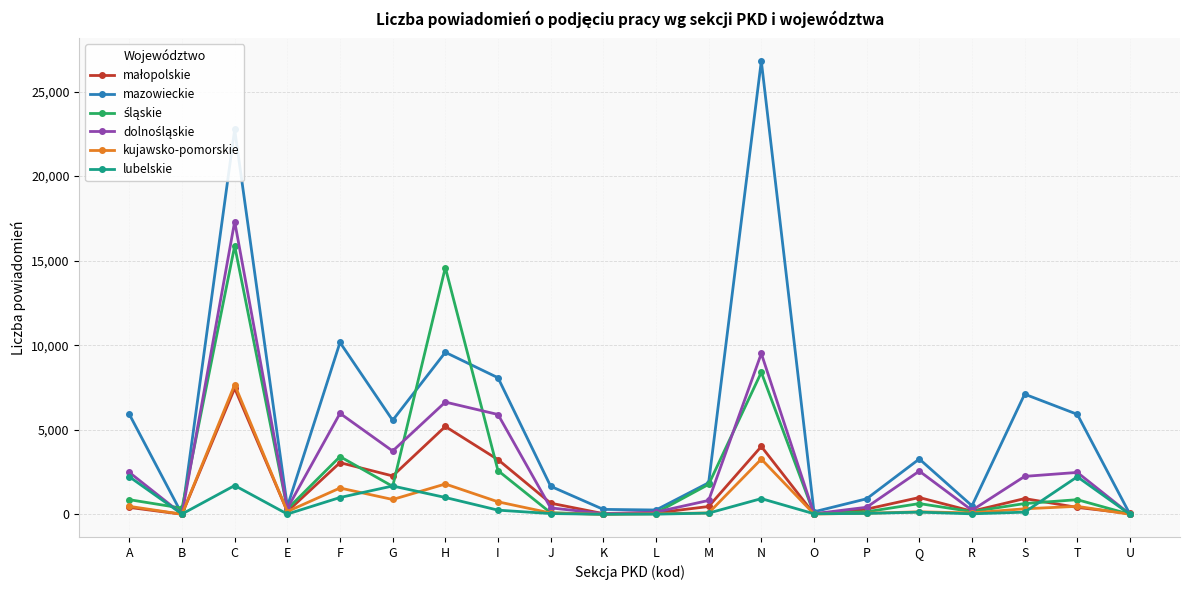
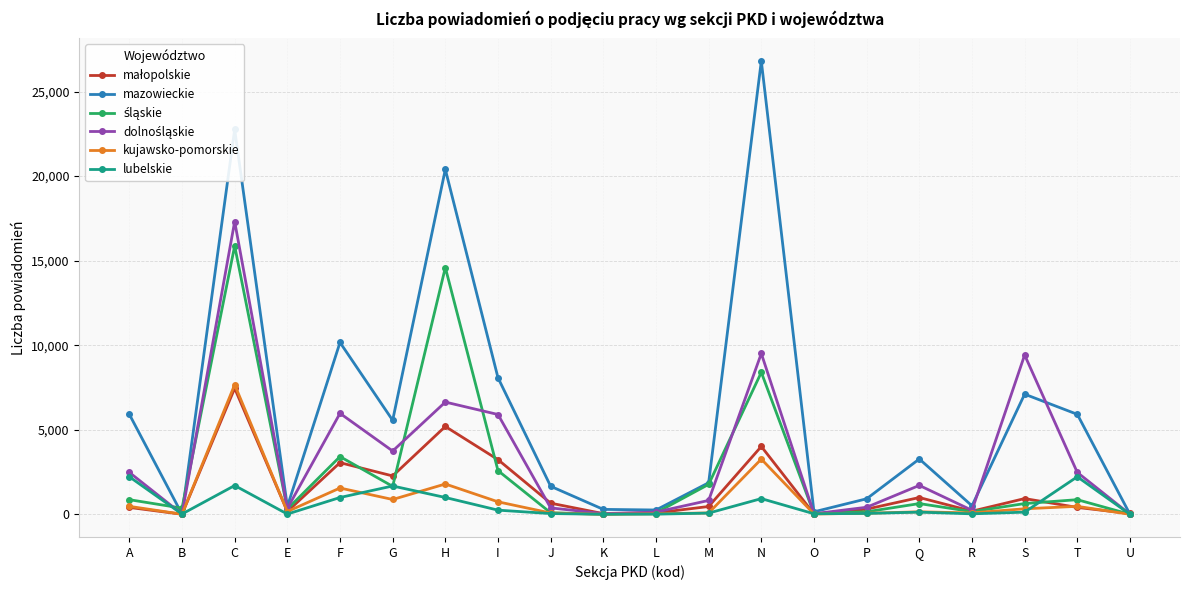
  {
    "małopolskie": {
      "C": "7,500",
      "F": "3,100",
      "G": "2,300",
      "H": "5,200",
      "I": "3,200",
      "J": "700",
      "M": "500",
      "N": "4,000",
      "Q": "1,000",
      "S": "900"
    },
    "mazowieckie": {
      "A": "5,900",
      "F": "10,200",
      "G": "5,600",
-     "H": "9,600",
+     "H": "20,400",
      "I": "8,100",
      "J": "1,700",
      "K": "300",
      "N": "26,800",
      "P": "900",
      "Q": "3,300",
      "R": "500",
      "S": "7,100",
      "T": "5,900"
    },
    "dolnośląskie": {
      "A": "2,500",
      "C": "17,300",
      "F": "6,000",
      "G": "3,700",
      "H": "6,600",
      "I": "5,900",
      "J": "400",
      "M": "800",
      "N": "9,500",
-     "Q": "2,600",
-     "S": "2,200",
+     "Q": "1,700",
+     "S": "9,400",
      "T": "2,500"
    },
    "kujawsko-pomorskie": {
      "C": "7,700",
      "F": "1,600",
      "G": "900",
      "H": "1,800",
      "I": "700",
      "N": "3,300",
      "S": "300"
    }
  }
